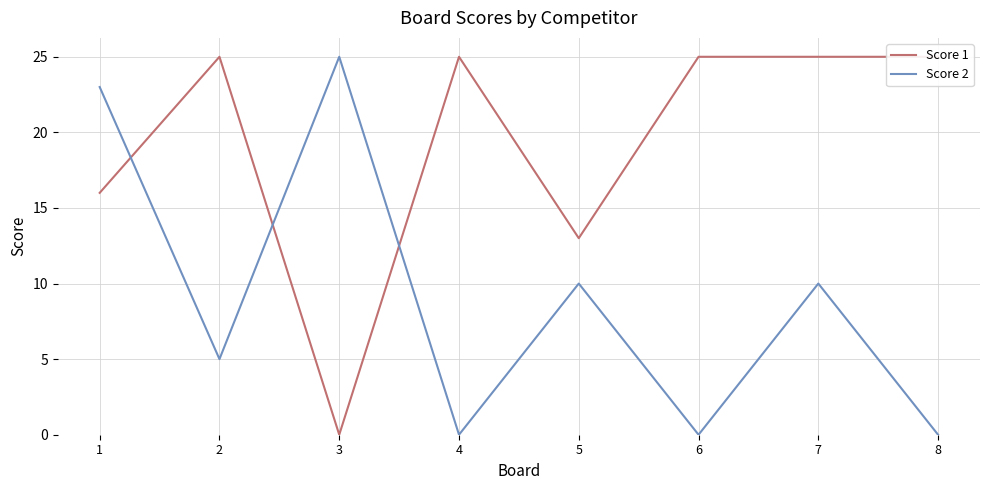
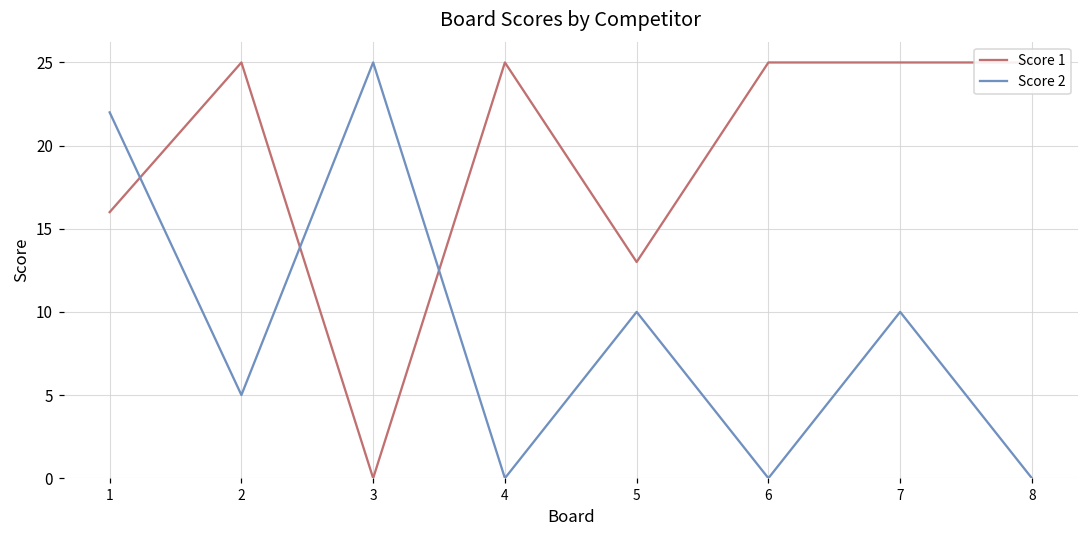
  {
    "Score 1": {
      "1": 16,
      "2": 25,
      "3": 0,
      "4": 25,
      "5": 13,
      "6": 25,
      "7": 25
    },
    "Score 2": {
-     "1": 23,
+     "1": 22,
      "2": 5,
      "3": 25,
      "4": 0,
      "5": 10,
      "6": 0,
      "7": 10,
      "8": 0
    }
  }
